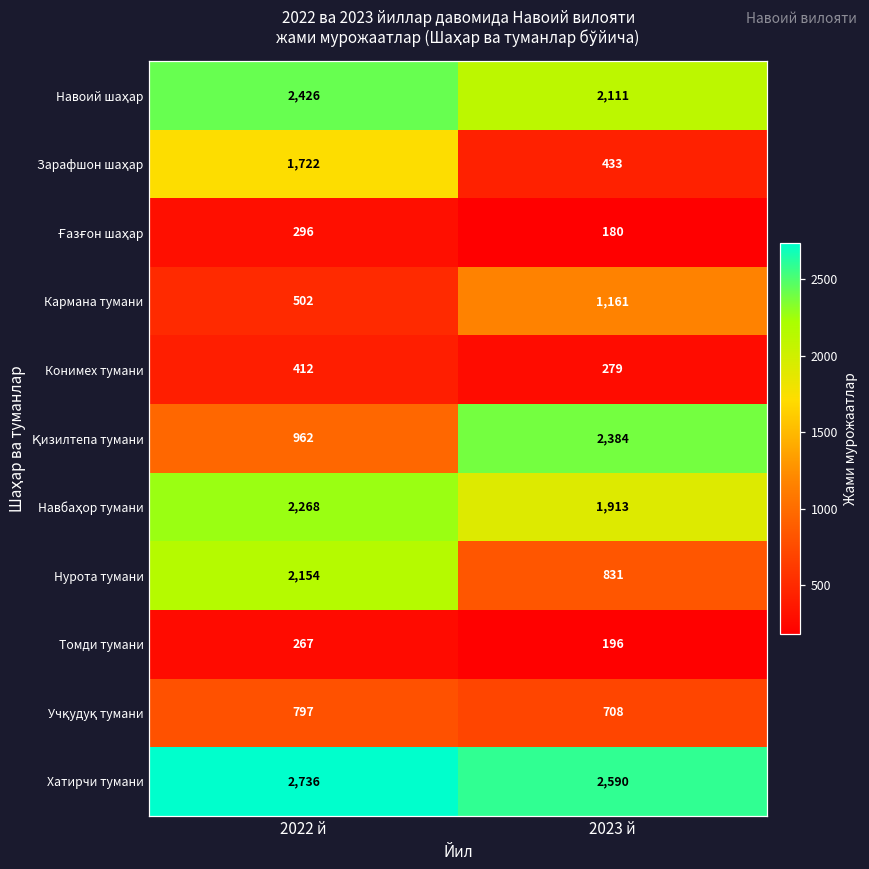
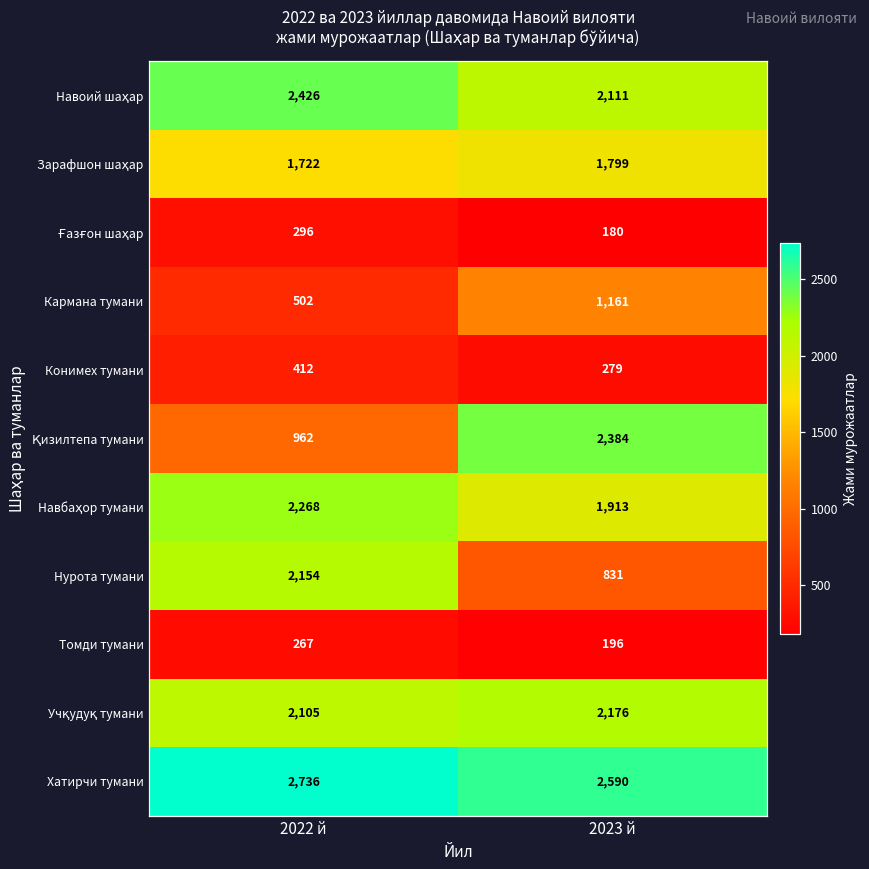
  {
    "Навоий шаҳар": {
      "2022 й": "2,426",
      "2023 й": "2,111"
    },
    "Зарафшон шаҳар": {
      "2022 й": "1,722",
-     "2023 й": "433"
+     "2023 й": "1,799"
    },
    "Ғазғон шаҳар": {
      "2022 й": "296",
      "2023 й": "180"
    },
    "Кармана тумани": {
      "2022 й": "502",
      "2023 й": "1,161"
    },
    "Конимех тумани": {
      "2022 й": "412",
      "2023 й": "279"
    },
    "Қизилтепа тумани": {
      "2022 й": "962",
      "2023 й": "2,384"
    },
    "Навбаҳор тумани": {
      "2022 й": "2,268",
      "2023 й": "1,913"
    },
    "Нурота тумани": {
      "2022 й": "2,154",
      "2023 й": "831"
    },
    "Томди тумани": {
      "2022 й": "267",
      "2023 й": "196"
    },
    "Учқудуқ тумани": {
-     "2022 й": "797",
-     "2023 й": "708"
+     "2022 й": "2,105",
+     "2023 й": "2,176"
    },
    "Хатирчи тумани": {
      "2022 й": "2,736",
      "2023 й": "2,590"
    }
  }
